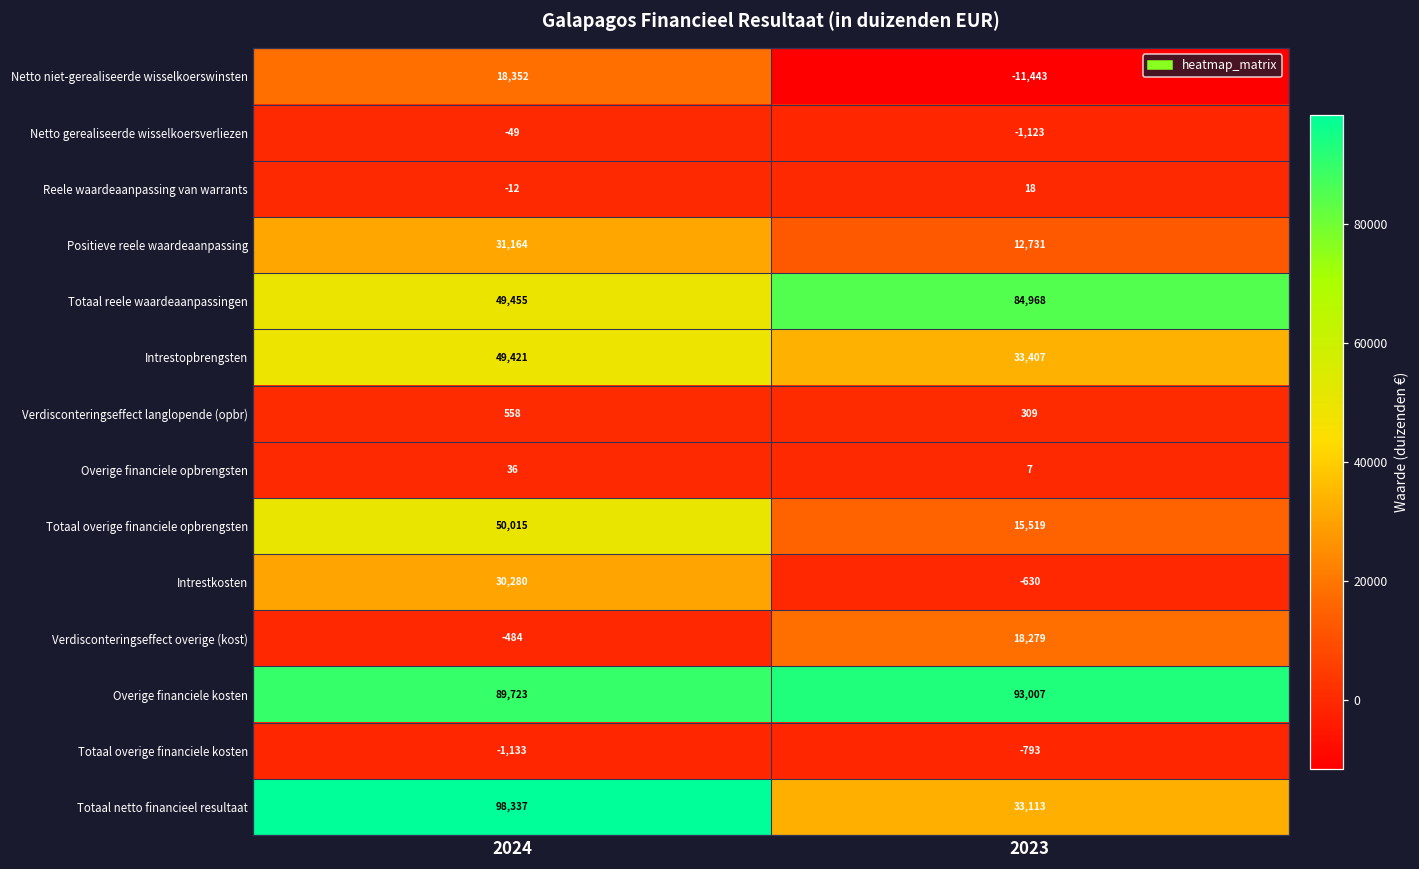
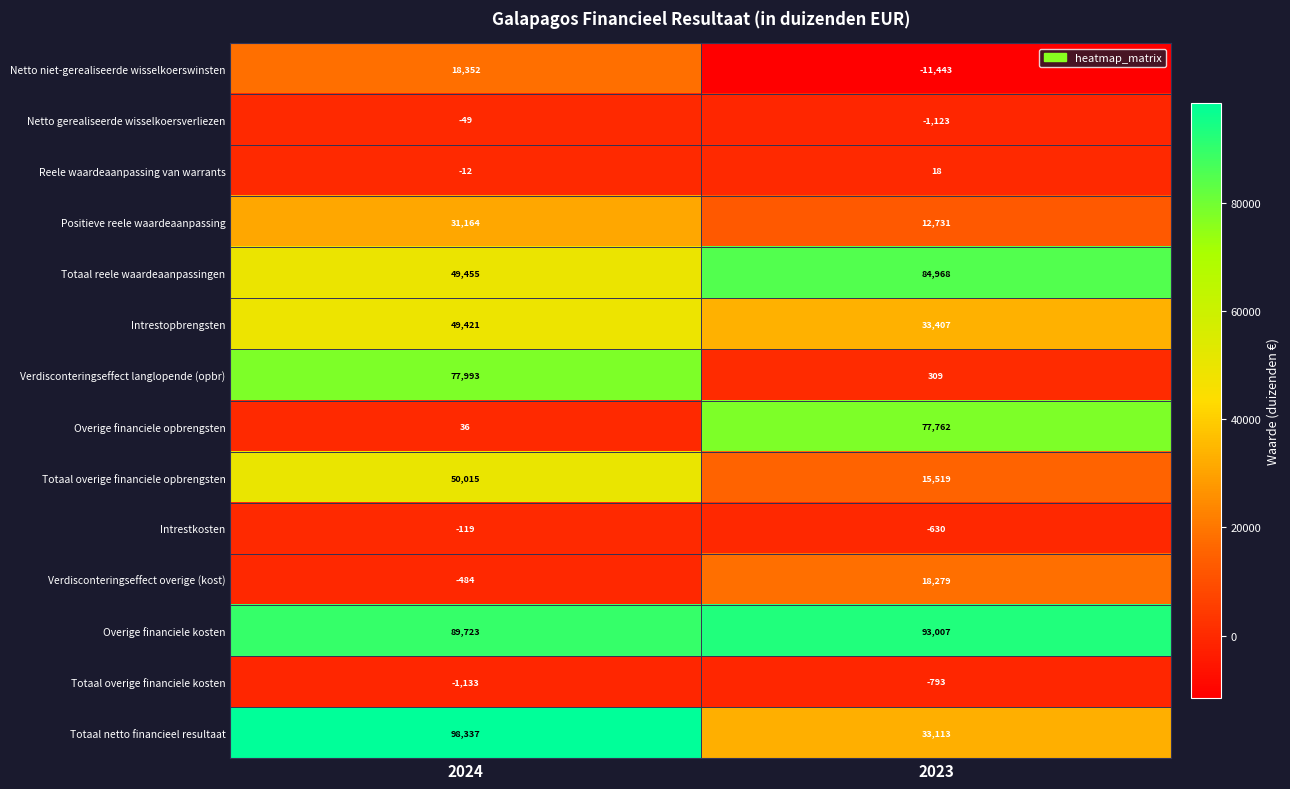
  {
    "Netto niet-gerealiseerde wisselkoerswinsten": {
      "2024": "18,352",
      "2023": "-11,443"
    },
    "Netto gerealiseerde wisselkoersverliezen": {
      "2024": "-49",
      "2023": "-1,123"
    },
    "Reele waardeaanpassing van warrants": {
      "2024": "-12",
      "2023": "18"
    },
    "Positieve reele waardeaanpassing": {
      "2024": "31,164",
      "2023": "12,731"
    },
    "Totaal reele waardeaanpassingen": {
      "2024": "49,455",
      "2023": "84,968"
    },
    "Intrestopbrengsten": {
      "2024": "49,421",
      "2023": "33,407"
    },
    "Verdisconteringseffect langlopende (opbr)": {
-     "2024": "558",
+     "2024": "77,993",
      "2023": "309"
    },
    "Overige financiele opbrengsten": {
      "2024": "36",
-     "2023": "7"
+     "2023": "77,762"
    },
    "Totaal overige financiele opbrengsten": {
      "2024": "50,015",
      "2023": "15,519"
    },
    "Intrestkosten": {
-     "2024": "30,280",
+     "2024": "-119",
      "2023": "-630"
    },
    "Verdisconteringseffect overige (kost)": {
      "2024": "-484",
      "2023": "18,279"
    },
    "Overige financiele kosten": {
      "2024": "89,723",
      "2023": "93,007"
    },
    "Totaal overige financiele kosten": {
      "2024": "-1,133",
      "2023": "-793"
    },
    "Totaal netto financieel resultaat": {
      "2024": "98,337",
      "2023": "33,113"
    }
  }
